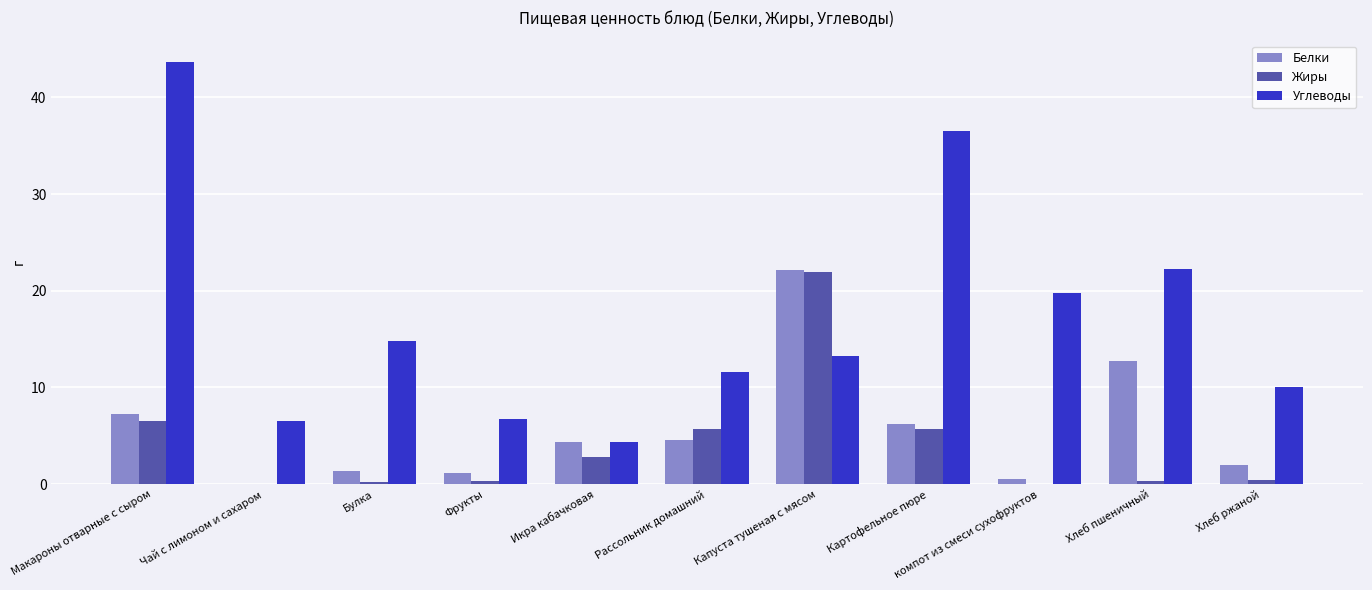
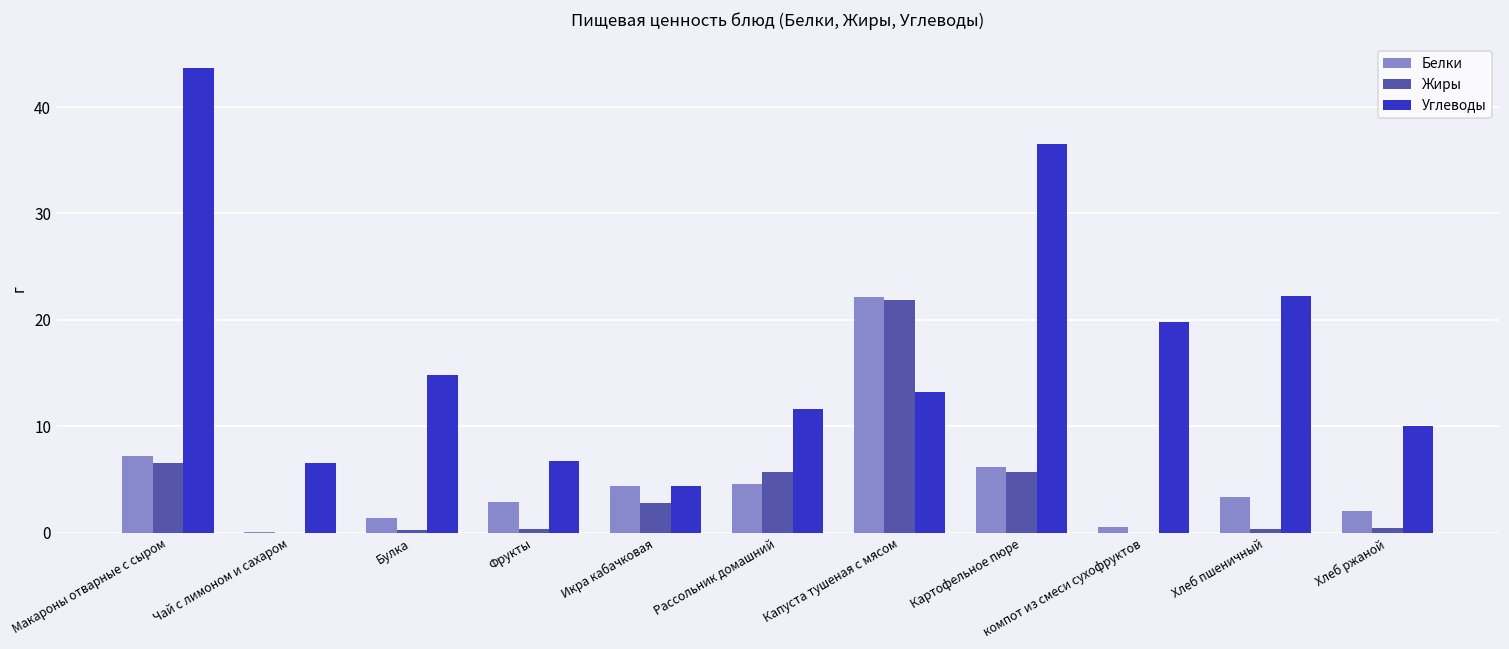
  {
    "Белки": {
      "Макароны отварные с сыром": 7,
      "Булка": 1,
-     "Фрукты": 1,
+     "Фрукты": 3,
      "Икра кабачковая": 4,
      "Рассольник домашний": 5,
      "Капуста тушеная с мясом": 22,
      "Картофельное пюре": 6,
      "компот из смеси сухофруктов": 1,
-     "Хлеб пшеничный": 13,
+     "Хлеб пшеничный": 3,
      "Хлеб ржаной": 2
    }
  }
